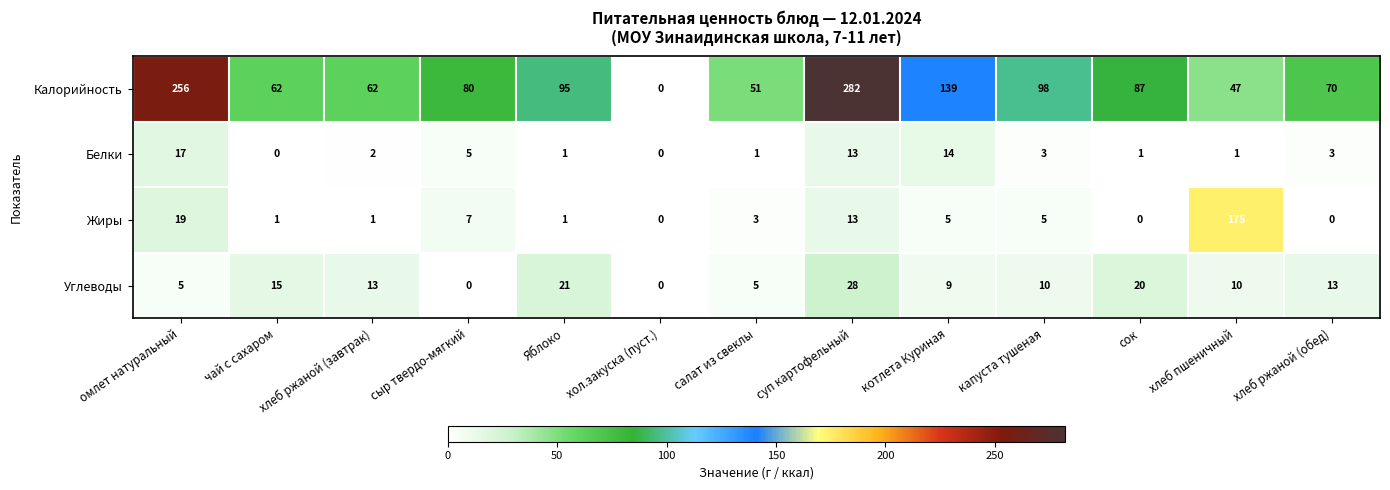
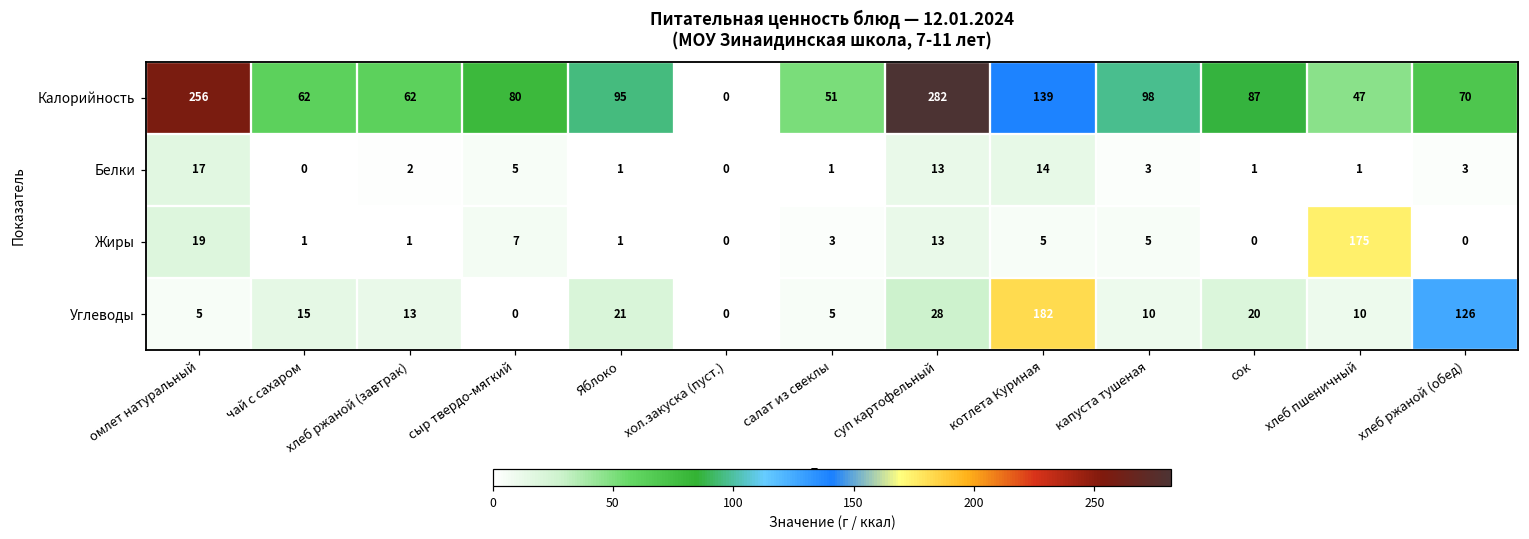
  {
    "Калорийность": {
      "омлет натуральный": 256,
      "чай с сахаром": 62,
      "хлеб ржаной (завтрак)": 62,
      "сыр твердо-мягкий": 80,
      "Яблоко": 95,
      "хол.закуска (пуст.)": 0,
      "салат из свеклы": 51,
      "суп картофельный": 282,
      "котлета Куриная": 139,
      "капуста тушеная": 98,
      "сок": 87,
      "хлеб пшеничный": 47,
      "хлеб ржаной (обед)": 70
    },
    "Белки": {
      "омлет натуральный": 17,
      "чай с сахаром": 0,
      "хлеб ржаной (завтрак)": 2,
      "сыр твердо-мягкий": 5,
      "Яблоко": 1,
      "хол.закуска (пуст.)": 0,
      "салат из свеклы": 1,
      "суп картофельный": 13,
      "котлета Куриная": 14,
      "капуста тушеная": 3,
      "сок": 1,
      "хлеб пшеничный": 1,
      "хлеб ржаной (обед)": 3
    },
    "Жиры": {
      "омлет натуральный": 19,
      "чай с сахаром": 1,
      "хлеб ржаной (завтрак)": 1,
      "сыр твердо-мягкий": 7,
      "Яблоко": 1,
      "хол.закуска (пуст.)": 0,
      "салат из свеклы": 3,
      "суп картофельный": 13,
      "котлета Куриная": 5,
      "капуста тушеная": 5,
      "сок": 0,
      "хлеб пшеничный": 175,
      "хлеб ржаной (обед)": 0
    },
    "Углеводы": {
      "омлет натуральный": 5,
      "чай с сахаром": 15,
      "хлеб ржаной (завтрак)": 13,
      "сыр твердо-мягкий": 0,
      "Яблоко": 21,
      "хол.закуска (пуст.)": 0,
      "салат из свеклы": 5,
      "суп картофельный": 28,
-     "котлета Куриная": 9,
+     "котлета Куриная": 182,
      "капуста тушеная": 10,
      "сок": 20,
      "хлеб пшеничный": 10,
-     "хлеб ржаной (обед)": 13
+     "хлеб ржаной (обед)": 126
    }
  }
